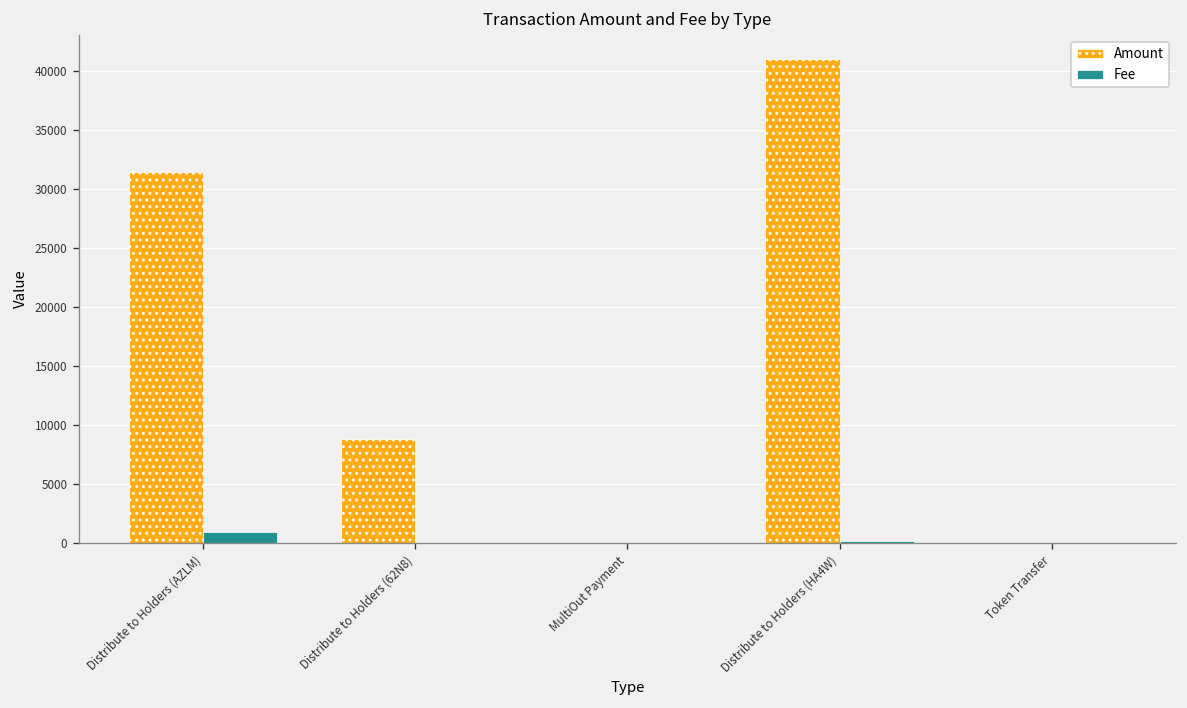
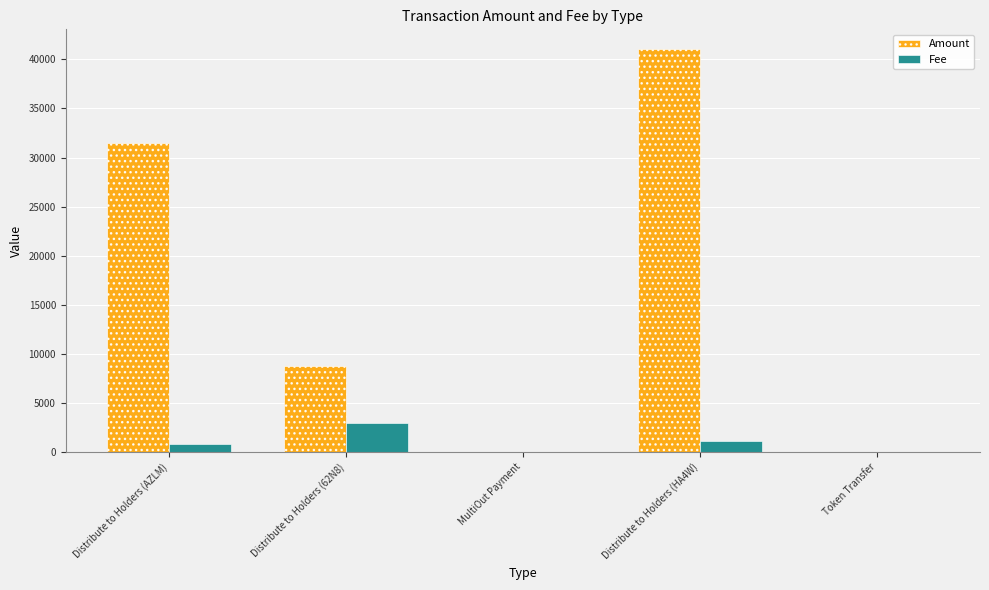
  {
    "Amount": {
      "Distribute to Holders (AZLM)": 31000,
      "Distribute to Holders (62N8)": 9000,
      "Distribute to Holders (HA4W)": 41000,
      "Token Transfer": 0
    },
    "Fee": {
      "Distribute to Holders (AZLM)": 1000,
-     "Distribute to Holders (62N8)": 0,
-     "Distribute to Holders (HA4W)": 0
+     "Distribute to Holders (62N8)": 3000,
+     "Distribute to Holders (HA4W)": 1000
    }
  }
